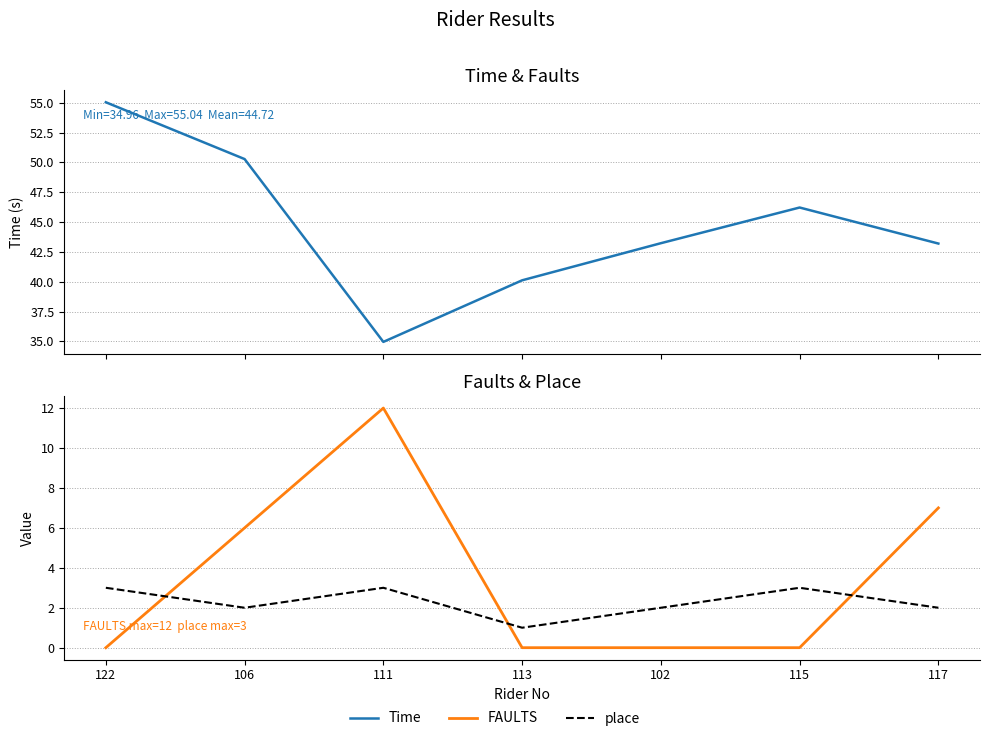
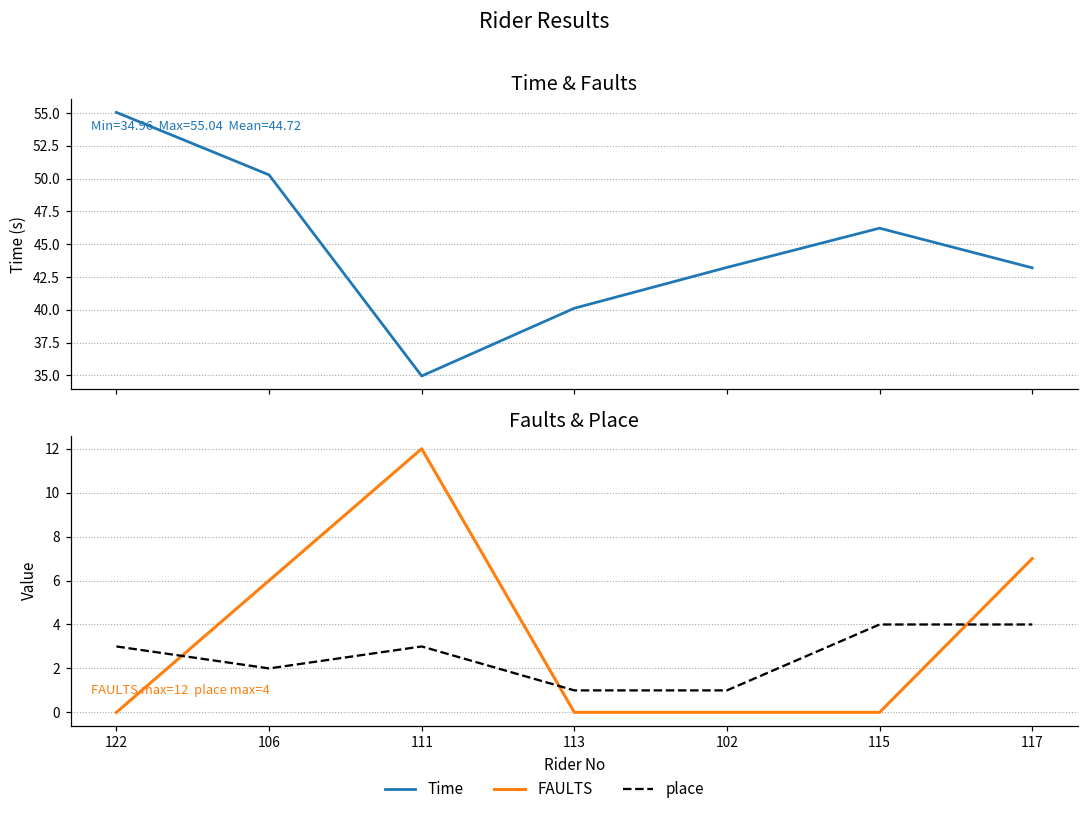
  {
    "Faults & Place": {
      "FAULTS": {
        "122": 0,
        "106": 6,
        "111": 12,
        "113": 0,
        "102": 0,
        "115": 0,
        "117": 7
      },
      "place": {
-       "102": 2,
-       "115": 3,
-       "117": 2
+       "102": 1,
+       "115": 4,
+       "117": 4
      }
    }
  }
